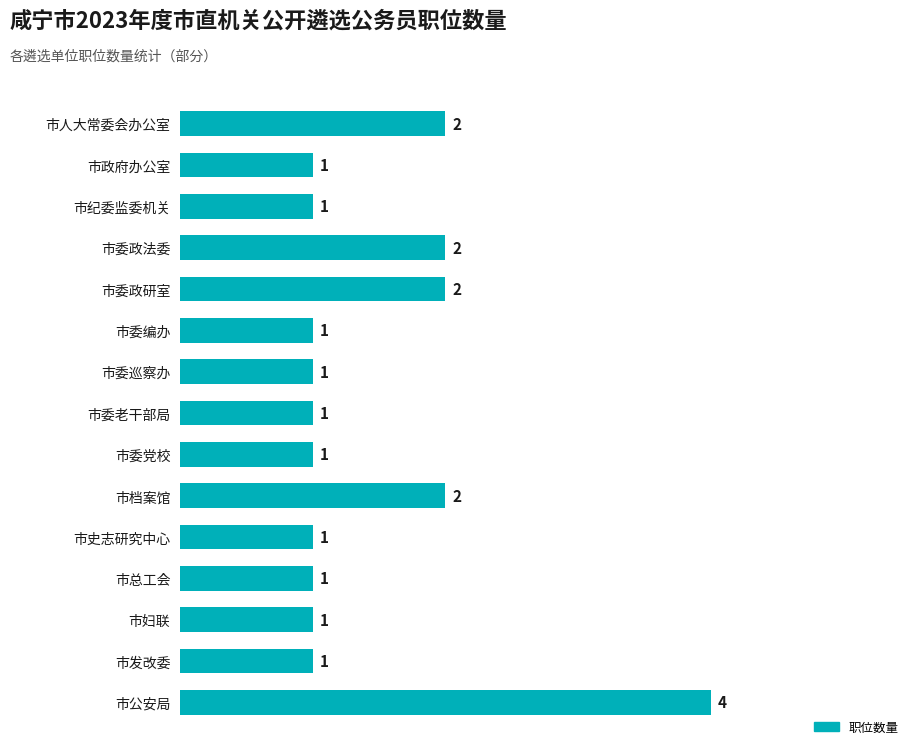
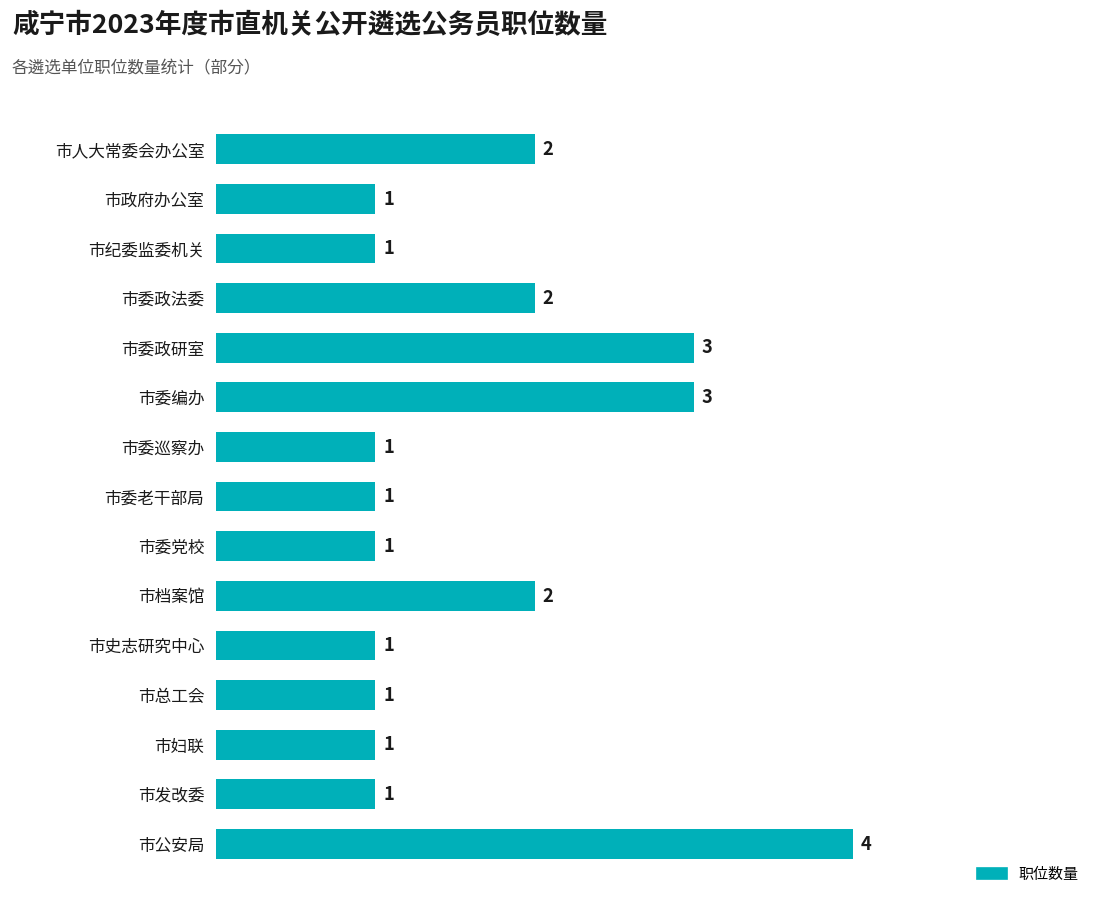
  {
    "市人大常委会办公室": 2,
    "市政府办公室": 1,
    "市纪委监委机关": 1,
    "市委政法委": 2,
-   "市委政研室": 2,
-   "市委编办": 1,
+   "市委政研室": 3,
+   "市委编办": 3,
    "市委巡察办": 1,
    "市委老干部局": 1,
    "市委党校": 1,
    "市档案馆": 2,
    "市史志研究中心": 1,
    "市总工会": 1,
    "市妇联": 1,
    "市发改委": 1,
    "市公安局": 4
  }
